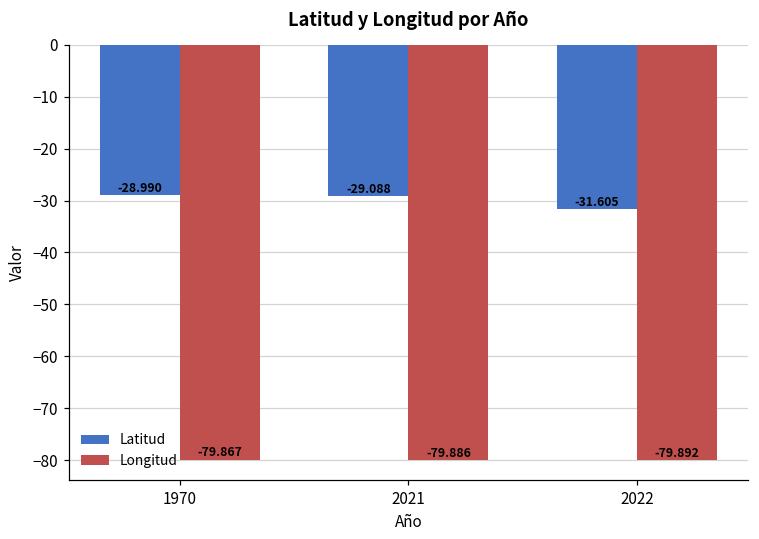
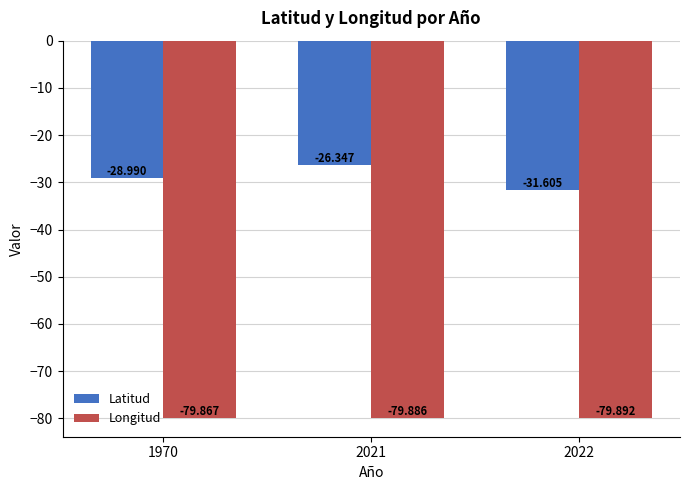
  {
    "Latitud": {
      "1970": -28.990,
-     "2021": -29.088,
+     "2021": -26.347,
      "2022": -31.605
    },
    "Longitud": {
      "1970": -79.867,
      "2021": -79.886,
      "2022": -79.892
    }
  }
